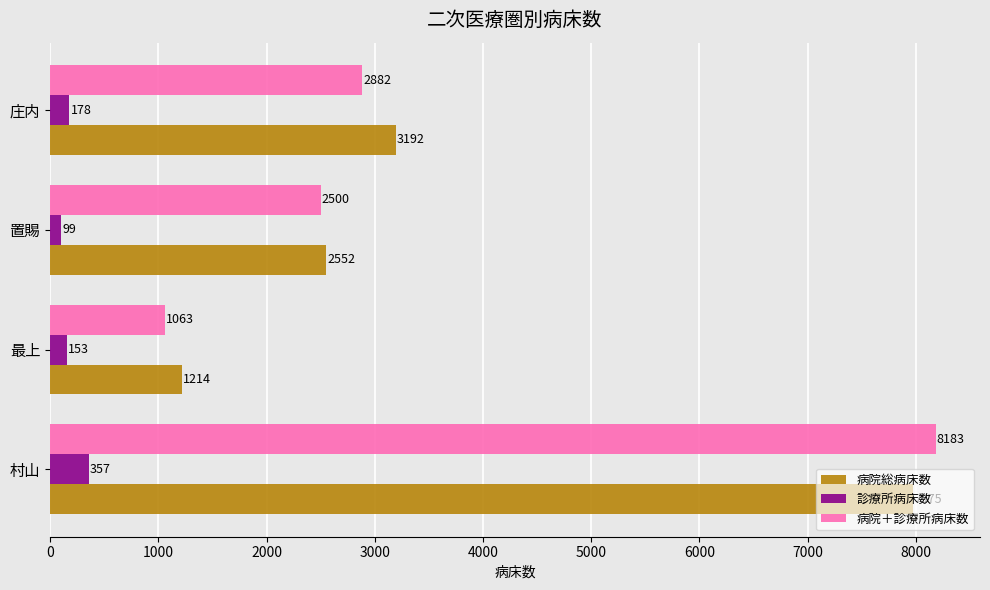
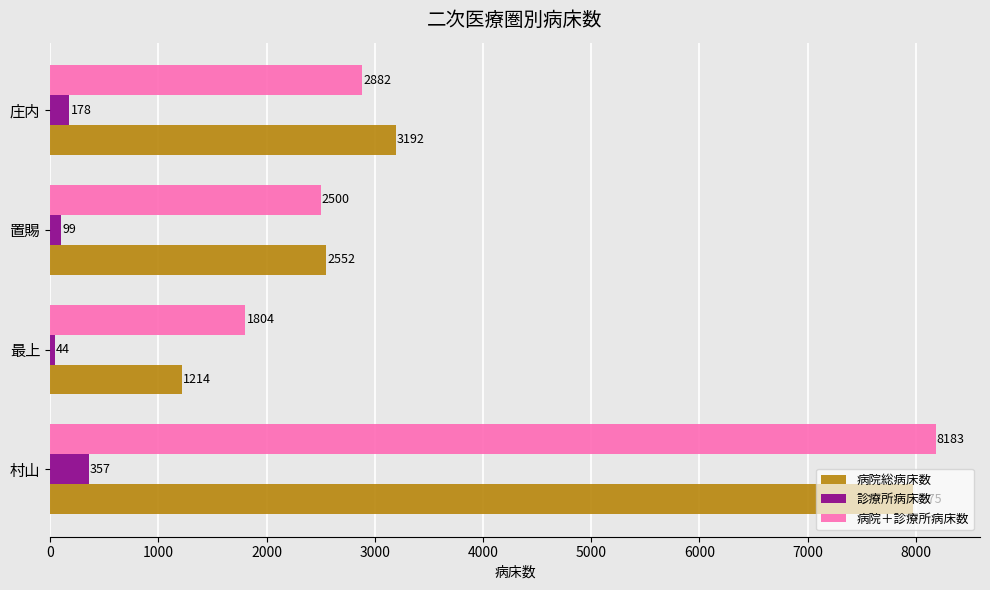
  {
    "病院総病床数": {
      "庄内": 3192,
      "置賜": 2552,
      "最上": 1214
    },
    "診療所病床数": {
      "庄内": 178,
      "置賜": 99,
-     "最上": 153,
+     "最上": 44,
      "村山": 357
    },
    "病院＋診療所病床数": {
      "庄内": 2882,
      "置賜": 2500,
-     "最上": 1063,
+     "最上": 1804,
      "村山": 8183
    }
  }
